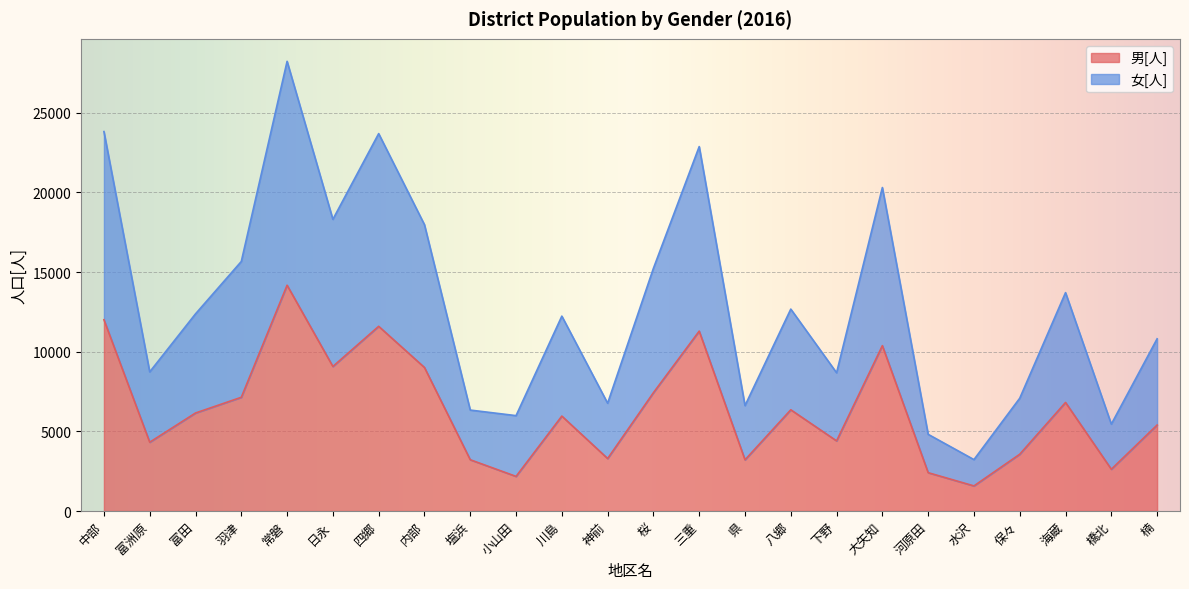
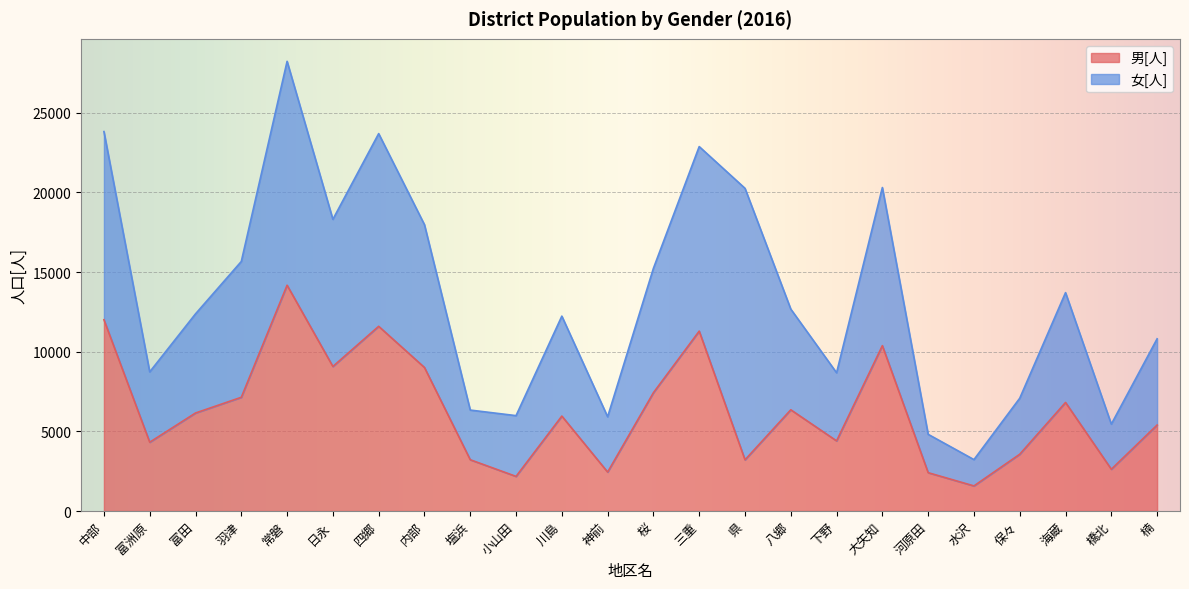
  {
    "男[人]": {
      "中部": 12000,
      "富洲原": 4300,
      "富田": 6200,
      "羽津": 7100,
      "常磐": 14200,
      "日永": 9100,
      "四郷": 11600,
      "内部": 9000,
      "塩浜": 3200,
      "小山田": 2200,
      "川島": 6000,
-     "神前": 3300,
+     "神前": 2400,
      "桜": 7400,
      "三重": 11300,
      "県": 3200,
      "八郷": 6400,
      "下野": 4400,
      "大矢知": 10400,
      "河原田": 2400,
      "水沢": 1600,
      "保々": 3600,
      "海蔵": 6800,
      "橋北": 2600,
      "楠": 5400
    },
    "女[人]": {
      "中部": 11800,
      "富洲原": 4400,
      "富田": 6200,
      "羽津": 8500,
      "常磐": 14100,
      "日永": 9200,
      "四郷": 12100,
      "内部": 9000,
      "塩浜": 3100,
      "小山田": 3800,
      "川島": 6300,
      "神前": 3500,
      "桜": 7800,
      "三重": 11600,
-     "県": 3400,
+     "県": 17000,
      "八郷": 6300,
      "下野": 4300,
      "大矢知": 9900,
      "河原田": 2400,
      "水沢": 1700,
      "保々": 3500,
      "海蔵": 6900,
      "橋北": 2800,
      "楠": 5400
    }
  }
